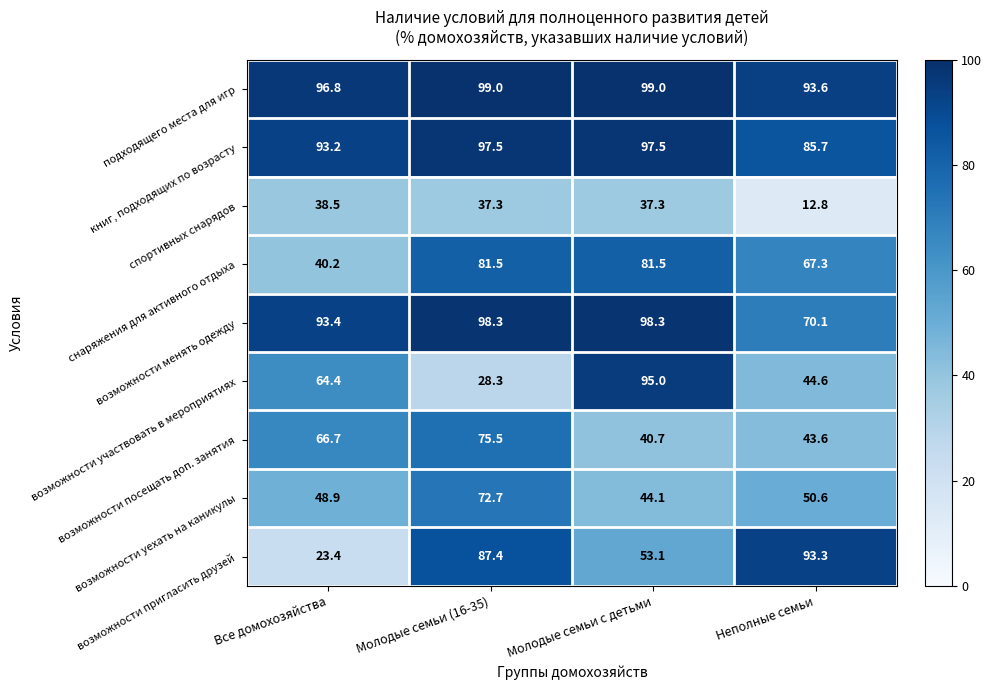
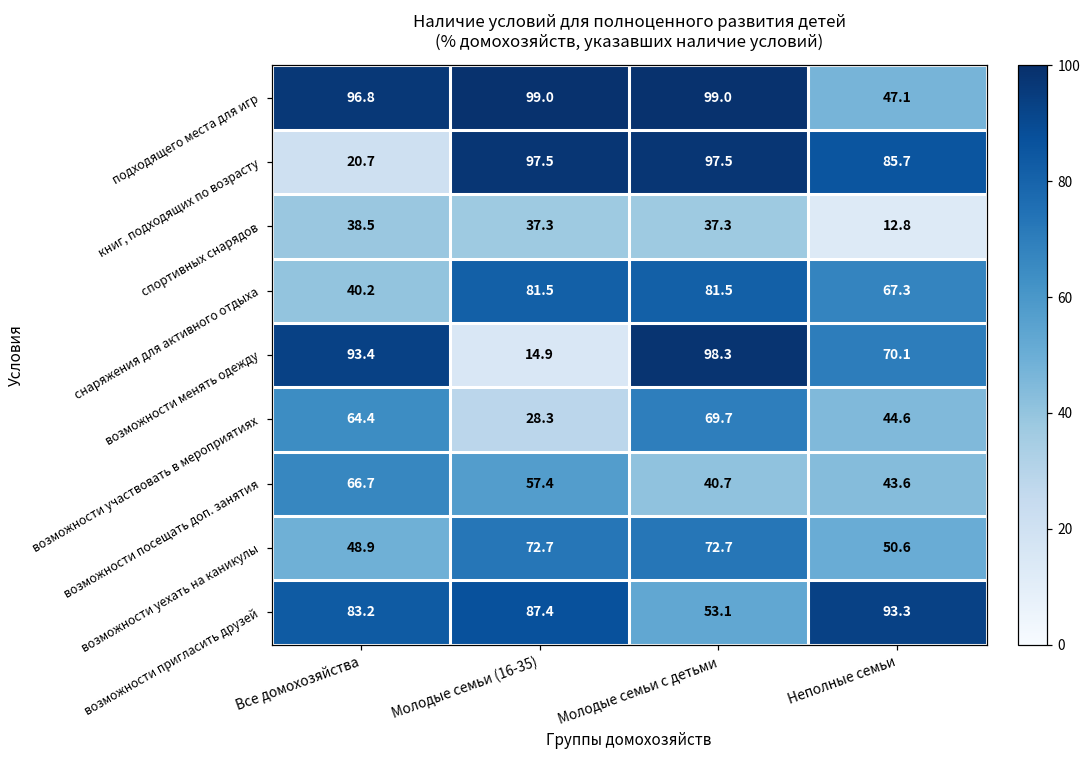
  {
    "подходящего места для игр": {
      "Все домохозяйства": 96.8,
      "Молодые семьи (16-35)": 99.0,
      "Молодые семьи с детьми": 99.0,
-     "Неполные семьи": 93.6
+     "Неполные семьи": 47.1
    },
    "книг, подходящих по возрасту": {
-     "Все домохозяйства": 93.2,
+     "Все домохозяйства": 20.7,
      "Молодые семьи (16-35)": 97.5,
      "Молодые семьи с детьми": 97.5,
      "Неполные семьи": 85.7
    },
    "спортивных снарядов": {
      "Все домохозяйства": 38.5,
      "Молодые семьи (16-35)": 37.3,
      "Молодые семьи с детьми": 37.3,
      "Неполные семьи": 12.8
    },
    "снаряжения для активного отдыха": {
      "Все домохозяйства": 40.2,
      "Молодые семьи (16-35)": 81.5,
      "Молодые семьи с детьми": 81.5,
      "Неполные семьи": 67.3
    },
    "возможности менять одежду": {
      "Все домохозяйства": 93.4,
-     "Молодые семьи (16-35)": 98.3,
+     "Молодые семьи (16-35)": 14.9,
      "Молодые семьи с детьми": 98.3,
      "Неполные семьи": 70.1
    },
    "возможности участвовать в мероприятиях": {
      "Все домохозяйства": 64.4,
      "Молодые семьи (16-35)": 28.3,
-     "Молодые семьи с детьми": 95.0,
+     "Молодые семьи с детьми": 69.7,
      "Неполные семьи": 44.6
    },
    "возможности посещать доп. занятия": {
      "Все домохозяйства": 66.7,
-     "Молодые семьи (16-35)": 75.5,
+     "Молодые семьи (16-35)": 57.4,
      "Молодые семьи с детьми": 40.7,
      "Неполные семьи": 43.6
    },
    "возможности уехать на каникулы": {
      "Все домохозяйства": 48.9,
      "Молодые семьи (16-35)": 72.7,
-     "Молодые семьи с детьми": 44.1,
+     "Молодые семьи с детьми": 72.7,
      "Неполные семьи": 50.6
    },
    "возможности пригласить друзей": {
-     "Все домохозяйства": 23.4,
+     "Все домохозяйства": 83.2,
      "Молодые семьи (16-35)": 87.4,
      "Молодые семьи с детьми": 53.1,
      "Неполные семьи": 93.3
    }
  }
